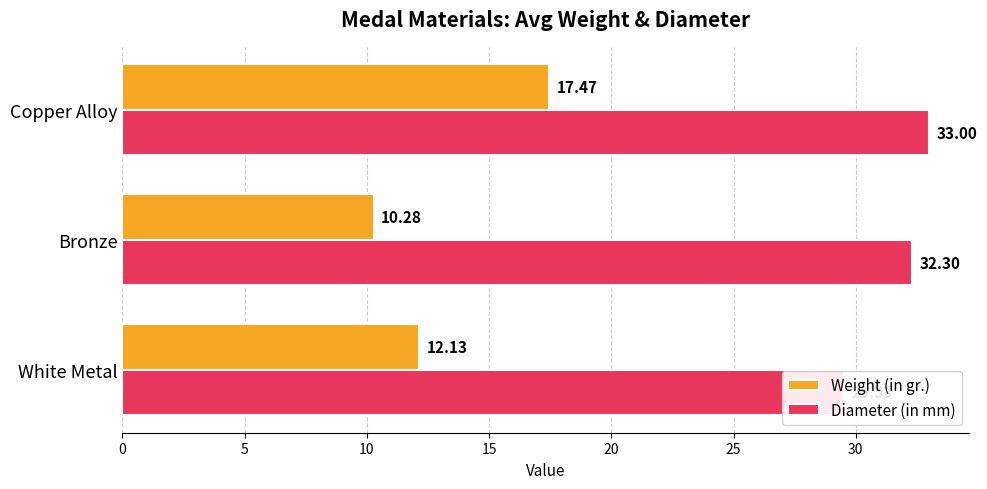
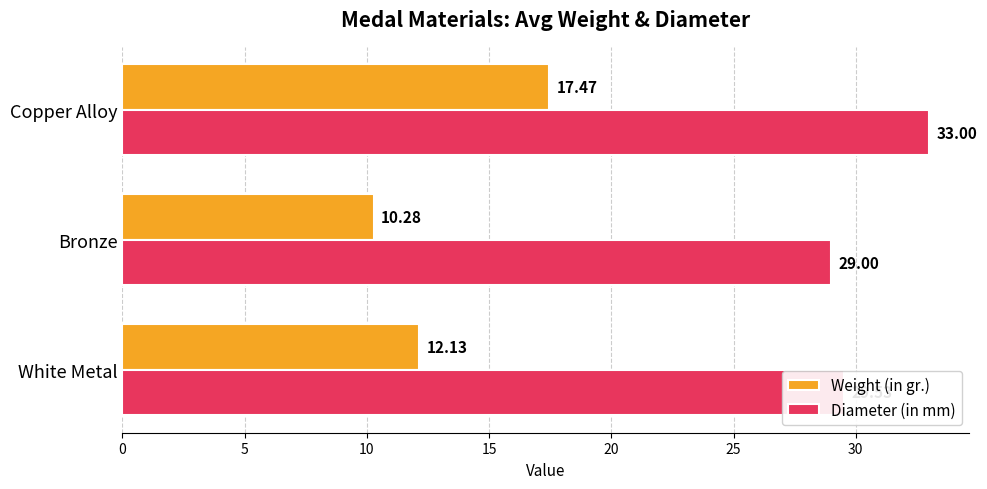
  {
    "Weight (in gr.)": {
      "Copper Alloy": 17.47,
      "Bronze": 10.28,
      "White Metal": 12.13
    },
    "Diameter (in mm)": {
      "Copper Alloy": 33.00,
-     "Bronze": 32.30
+     "Bronze": 29.00
    }
  }
